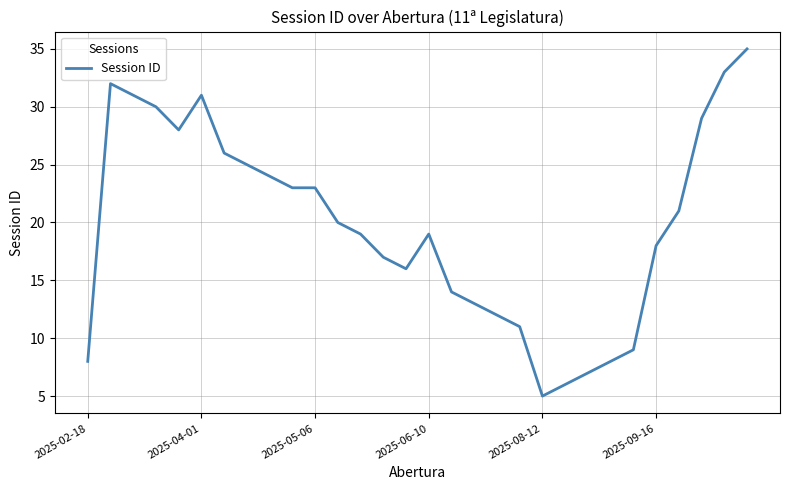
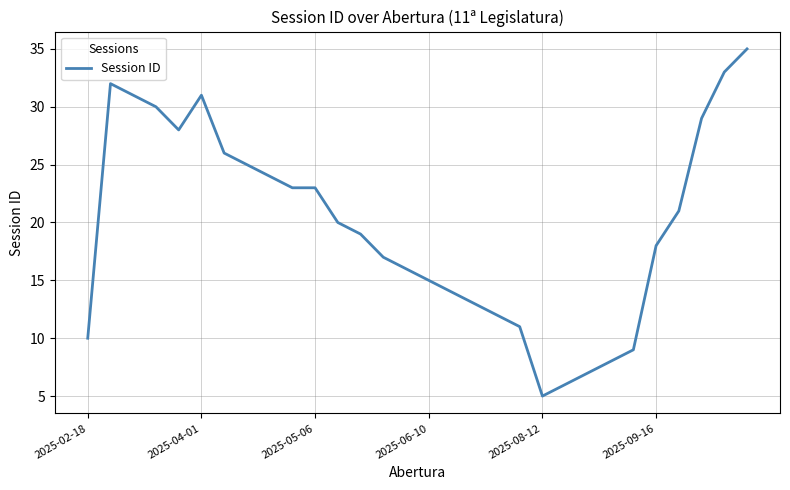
  {
-   "2025-02-18": 8,
+   "2025-02-18": 10,
    "2025-04-01": 31,
    "2025-05-06": 23,
-   "2025-06-10": 19,
+   "2025-06-10": 15,
    "2025-08-12": 5,
    "2025-09-16": 18
  }
